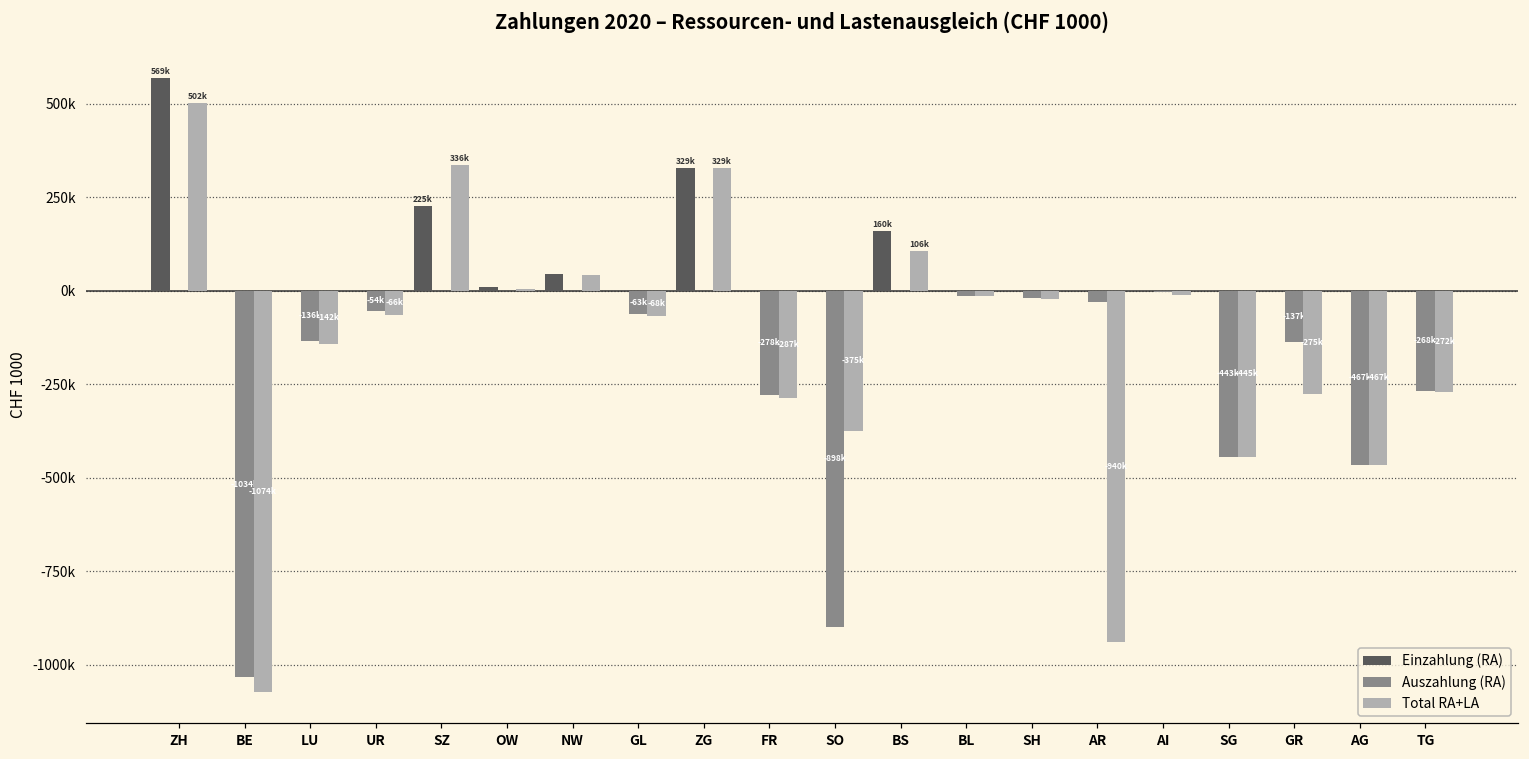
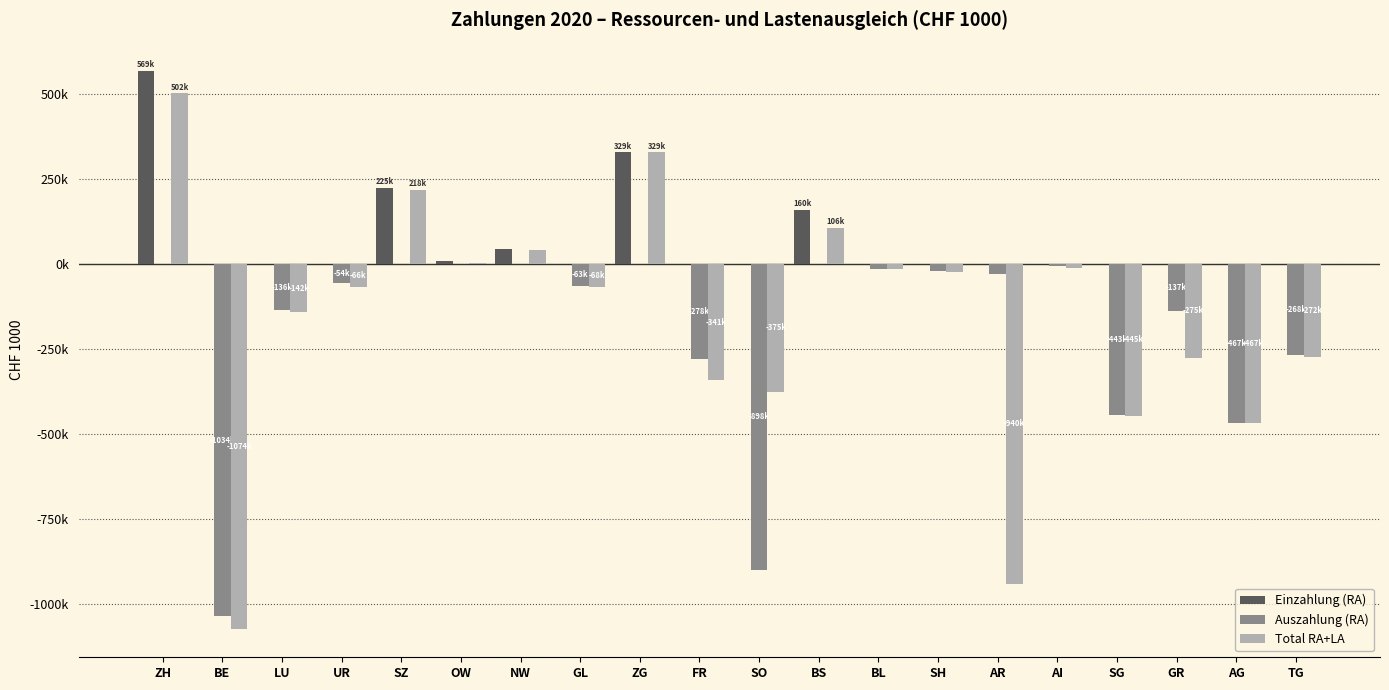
  {
    "Einzahlung (RA)": {
      "ZH": "569k",
      "SZ": "225k",
      "ZG": "329k",
      "BS": "160k"
    },
    "Auszahlung (RA)": {
      "BE": "-1034k",
      "UR": "-54k",
      "GL": "-63k",
      "SO": "-898k",
      "GR": "-137k"
    },
    "Total RA+LA": {
      "ZH": "502k",
      "BE": "-1074k",
      "UR": "-66k",
-     "SZ": "336k",
+     "SZ": "218k",
      "GL": "-68k",
      "ZG": "329k",
-     "FR": "-287k",
+     "FR": "-341k",
      "SO": "-375k",
      "BS": "106k",
      "AR": "-940k",
      "GR": "-275k"
    }
  }
